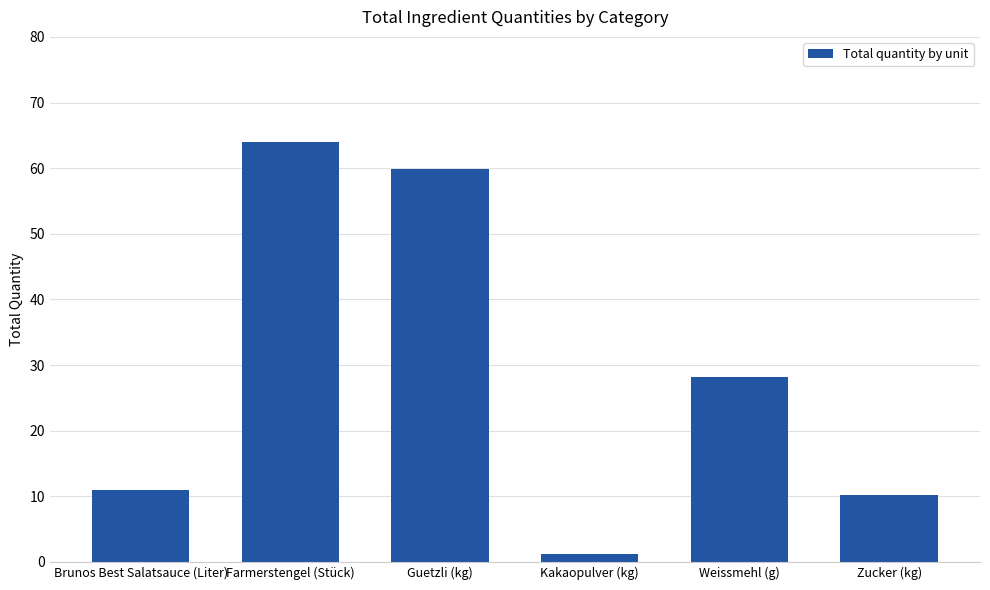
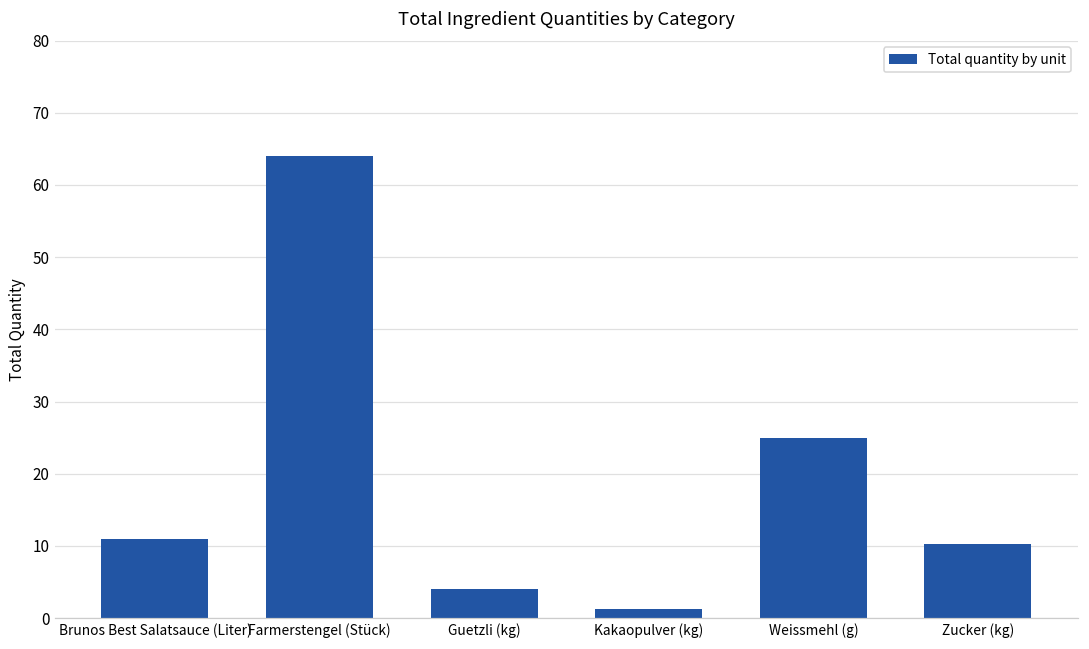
  {
    "Brunos Best Salatsauce (Liter)": 11,
    "Farmerstengel (Stück)": 64,
-   "Guetzli (kg)": 60,
+   "Guetzli (kg)": 4,
    "Kakaopulver (kg)": 1,
-   "Weissmehl (g)": 28,
+   "Weissmehl (g)": 25,
    "Zucker (kg)": 10
  }
